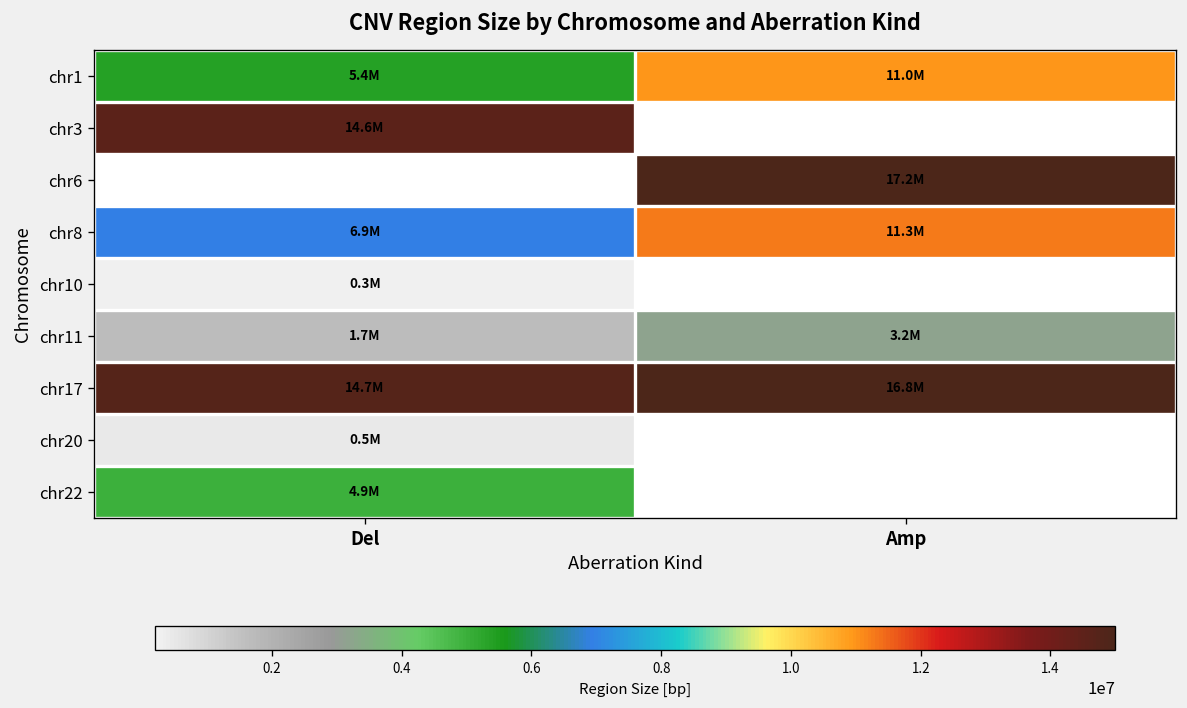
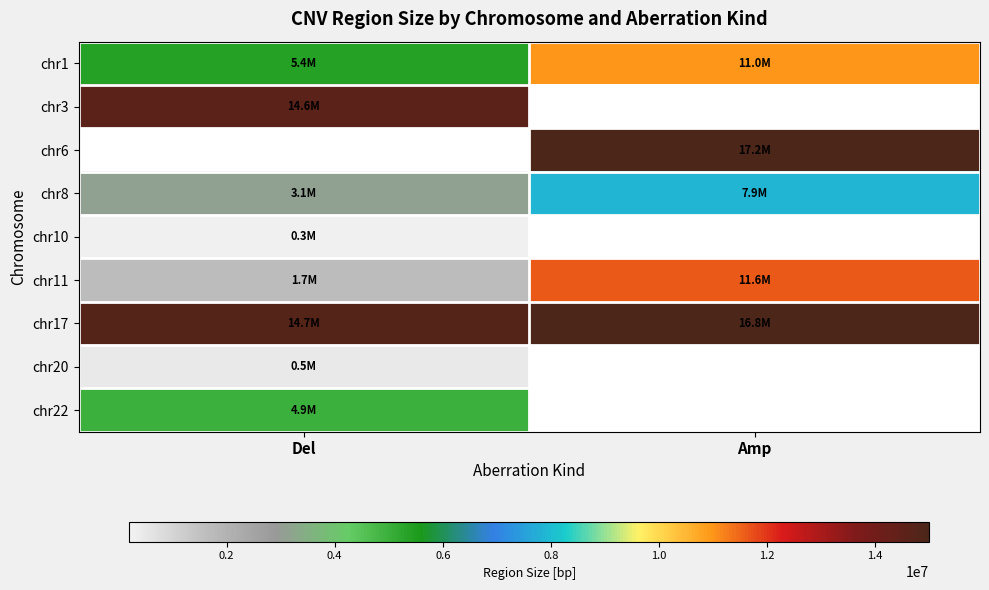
  {
    "chr1": {
      "Del": "5.4M",
      "Amp": "11.0M"
    },
    "chr3": {
      "Del": "14.6M"
    },
    "chr6": {
      "Amp": "17.2M"
    },
    "chr8": {
-     "Del": "6.9M",
-     "Amp": "11.3M"
+     "Del": "3.1M",
+     "Amp": "7.9M"
    },
    "chr10": {
      "Del": "0.3M"
    },
    "chr11": {
      "Del": "1.7M",
-     "Amp": "3.2M"
+     "Amp": "11.6M"
    },
    "chr17": {
      "Del": "14.7M",
      "Amp": "16.8M"
    },
    "chr20": {
      "Del": "0.5M"
    },
    "chr22": {
      "Del": "4.9M"
    }
  }
